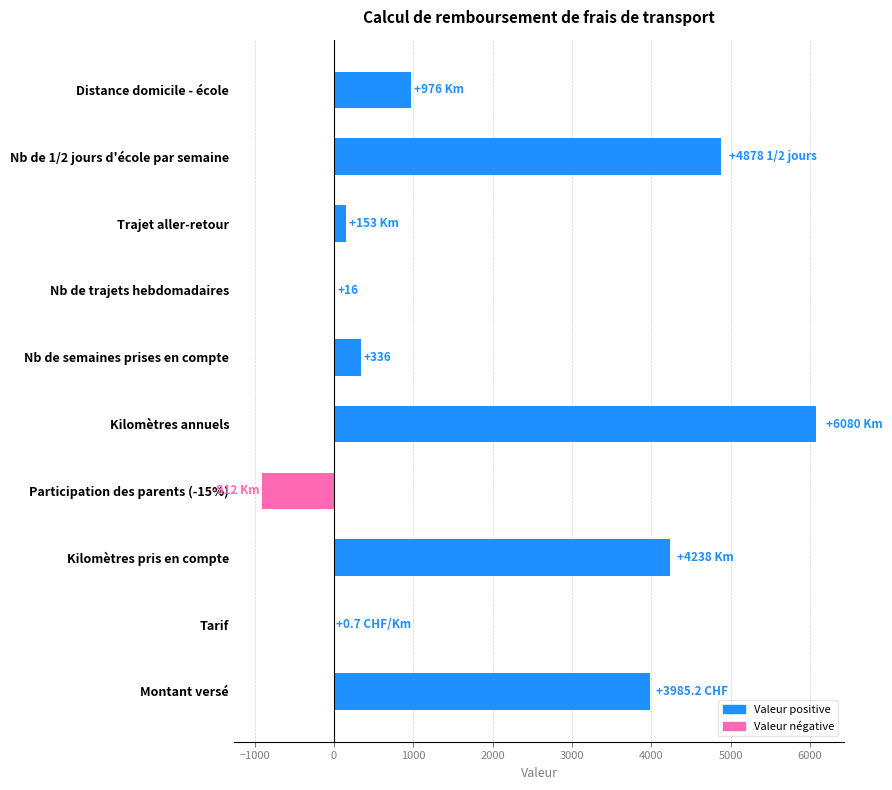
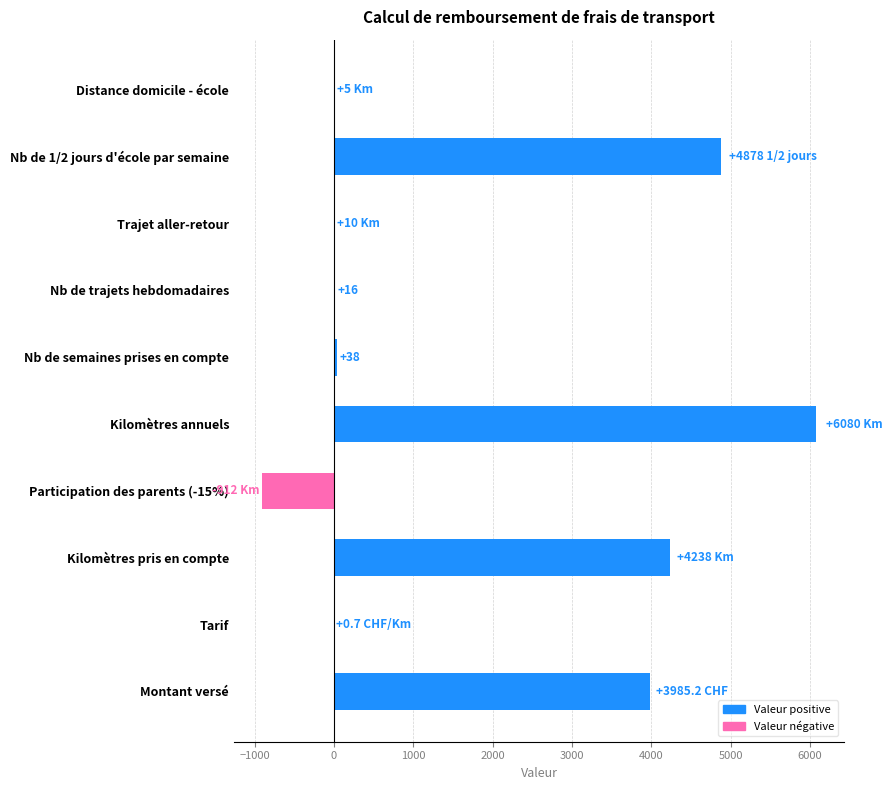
  {
-   "Distance domicile - école": "+976",
+   "Distance domicile - école": "+5",
    "Nb de 1/2 jours d'école par semaine": "+4878",
-   "Trajet aller-retour": "+153",
+   "Trajet aller-retour": "+10",
    "Nb de trajets hebdomadaires": "+16",
-   "Nb de semaines prises en compte": "+336",
+   "Nb de semaines prises en compte": "+38",
    "Kilomètres annuels": "+6080",
    "Participation des parents (-15%)": "-912",
    "Kilomètres pris en compte": "+4238",
    "Tarif": "+0.7",
    "Montant versé": "+3985.2"
  }
